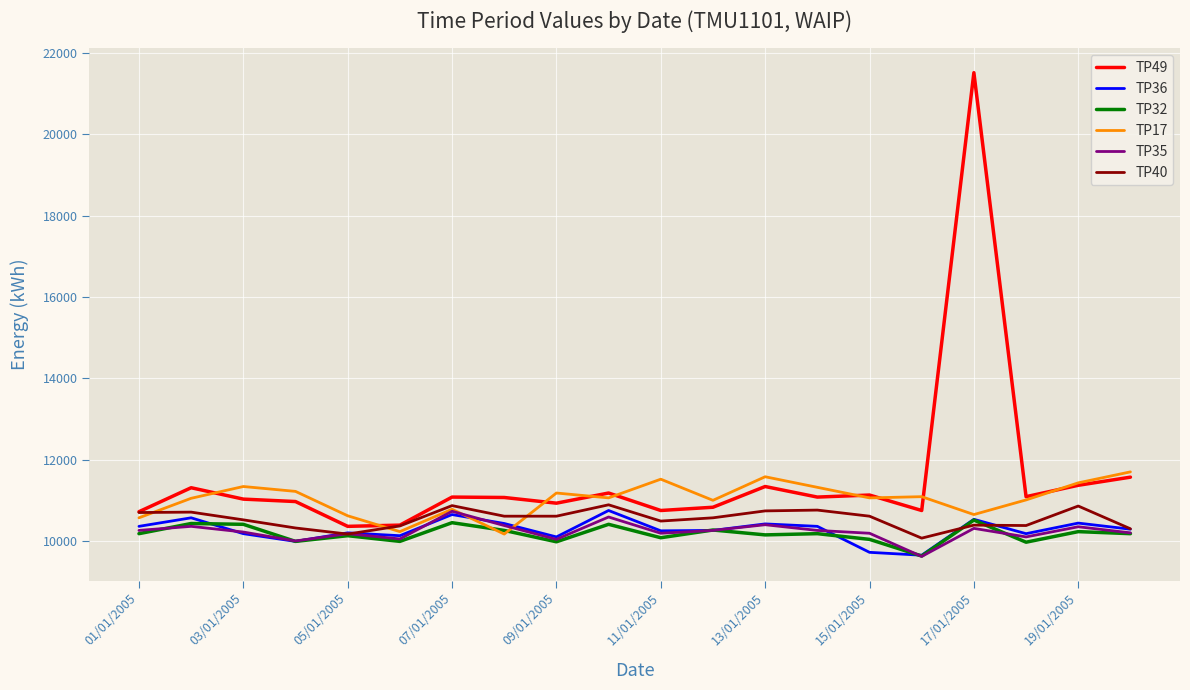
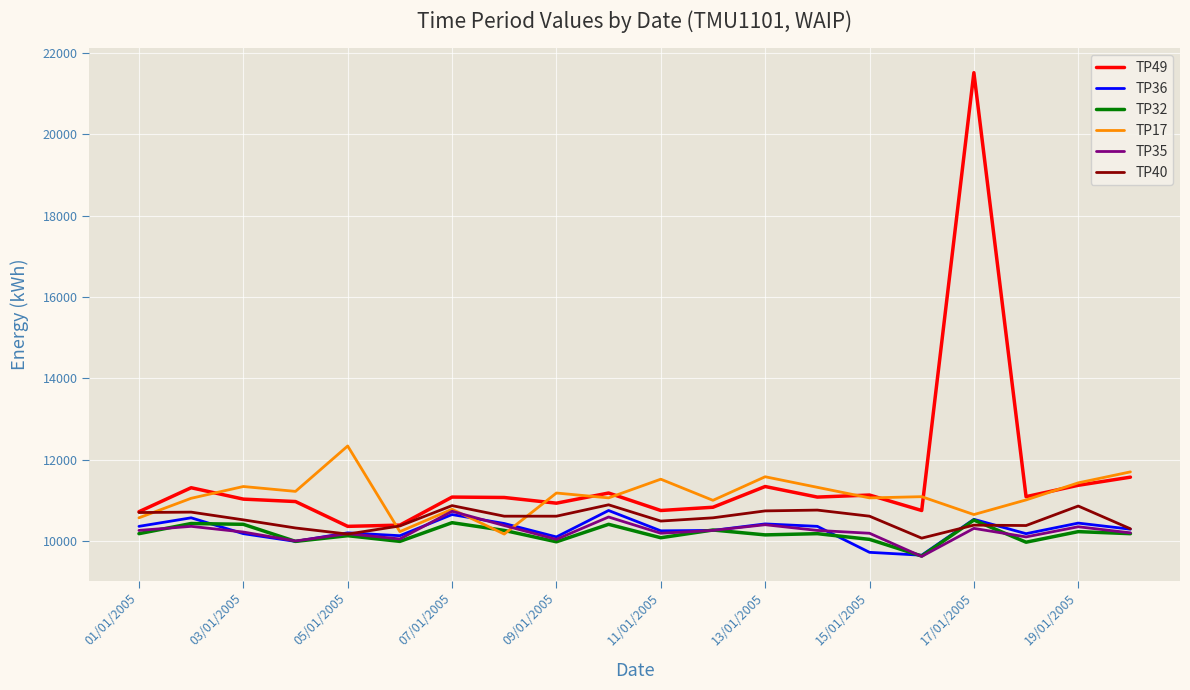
  {
    "TP49": {
      "03/01/2005": 11000,
      "05/01/2005": 10400,
      "07/01/2005": 11100,
      "09/01/2005": 10900,
      "11/01/2005": 10800,
      "13/01/2005": 11300,
      "15/01/2005": 11100,
      "17/01/2005": 21500
    },
    "TP36": {
      "01/01/2005": 10400,
      "07/01/2005": 10700,
      "15/01/2005": 9700,
      "19/01/2005": 10400
    },
    "TP32": {
      "01/01/2005": 10200,
      "03/01/2005": 10400,
      "07/01/2005": 10500,
      "11/01/2005": 10100,
      "13/01/2005": 10200,
      "15/01/2005": 10000,
      "19/01/2005": 10200
    },
    "TP17": {
      "01/01/2005": 10600,
      "03/01/2005": 11300,
-     "05/01/2005": 10600,
+     "05/01/2005": 12300,
      "09/01/2005": 11200,
      "11/01/2005": 11500,
      "13/01/2005": 11600,
      "15/01/2005": 11100,
      "17/01/2005": 10700
    },
    "TP35": {
      "01/01/2005": 10300,
      "15/01/2005": 10200,
      "17/01/2005": 10300,
      "19/01/2005": 10400
    },
    "TP40": {
      "03/01/2005": 10500,
      "07/01/2005": 10900,
      "09/01/2005": 10600,
      "11/01/2005": 10500,
      "13/01/2005": 10700,
      "15/01/2005": 10600,
      "17/01/2005": 10400,
      "19/01/2005": 10900
    }
  }
